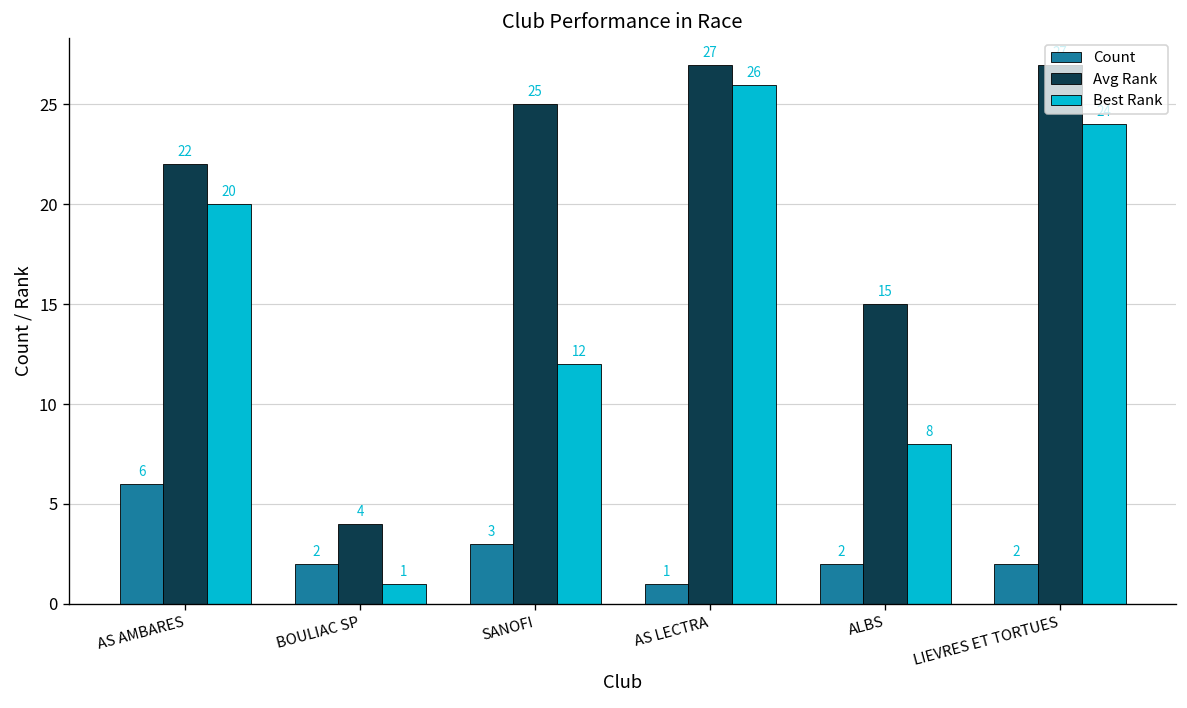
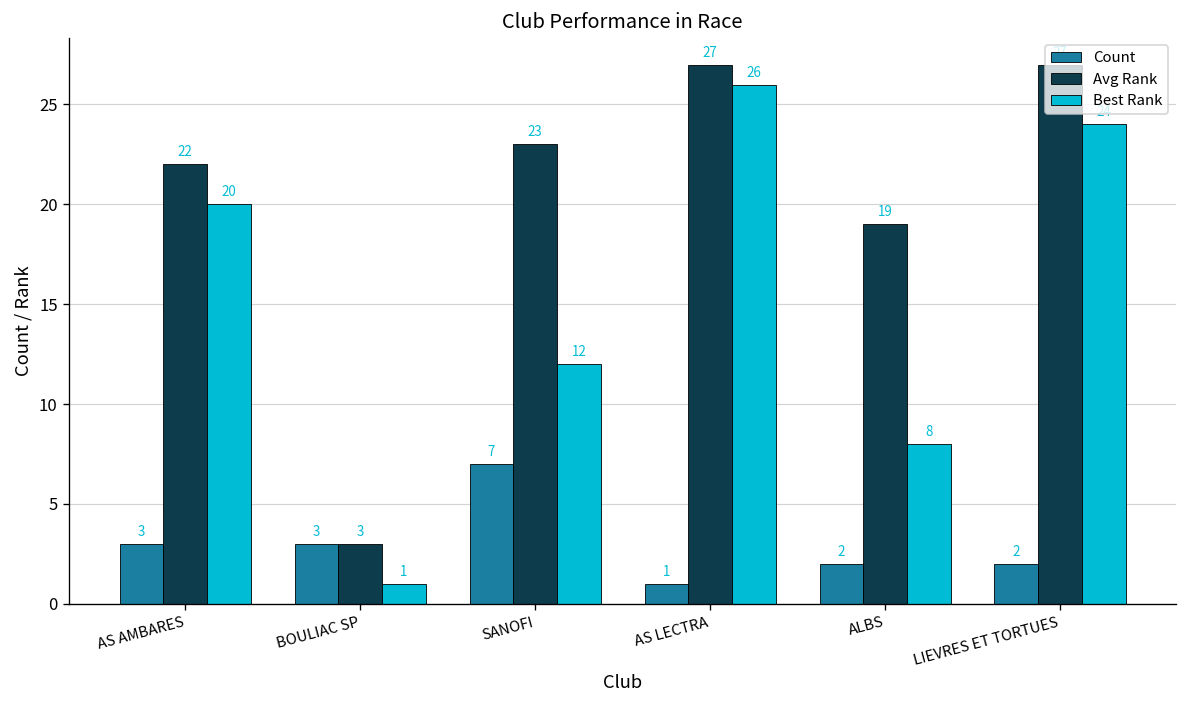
  {
    "Count": {
-     "AS AMBARES": 6,
-     "BOULIAC SP": 2,
-     "SANOFI": 3,
+     "AS AMBARES": 3,
+     "BOULIAC SP": 3,
+     "SANOFI": 7,
      "AS LECTRA": 1,
      "ALBS": 2,
      "LIEVRES ET TORTUES": 2
    },
    "Avg Rank": {
      "AS AMBARES": 22,
-     "BOULIAC SP": 4,
-     "SANOFI": 25,
+     "BOULIAC SP": 3,
+     "SANOFI": 23,
      "AS LECTRA": 27,
-     "ALBS": 15
+     "ALBS": 19
    },
    "Best Rank": {
      "AS AMBARES": 20,
      "BOULIAC SP": 1,
      "SANOFI": 12,
      "AS LECTRA": 26,
      "ALBS": 8
    }
  }
